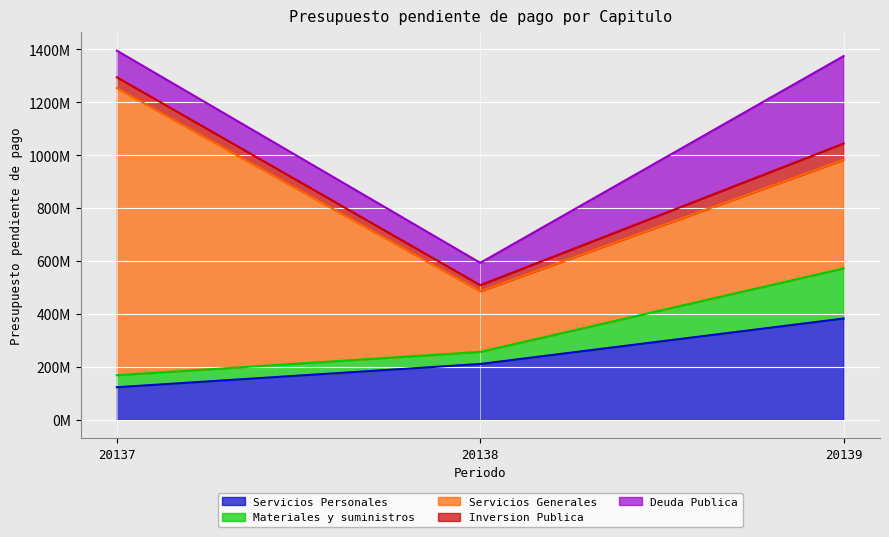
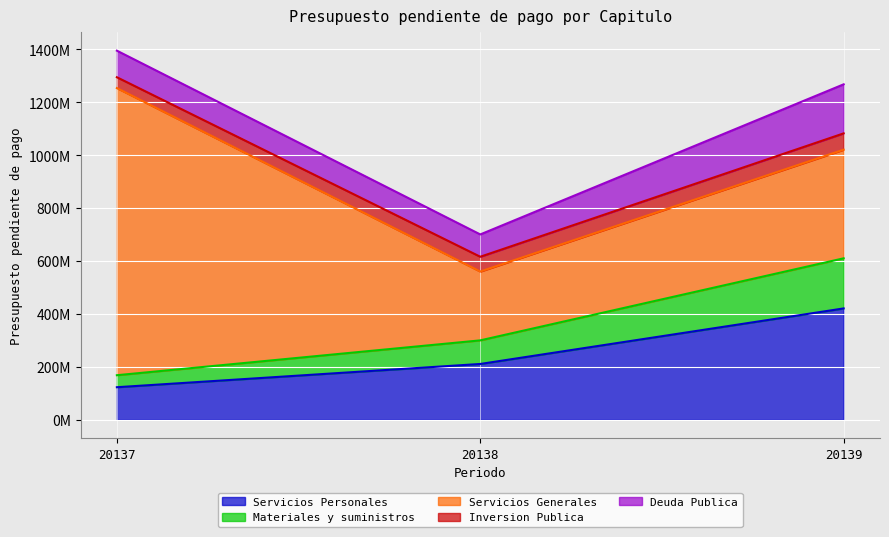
  {
    "Servicios Personales": {
      "20137": 120000000,
      "20138": 210000000,
-     "20139": 380000000
+     "20139": 420000000
    },
    "Materiales y suministros": {
      "20137": 50000000,
-     "20138": 50000000,
+     "20138": 90000000,
      "20139": 190000000
    },
    "Servicios Generales": {
      "20137": 1080000000,
-     "20138": 230000000,
+     "20138": 260000000,
      "20139": 410000000
    },
    "Inversion Publica": {
      "20137": 40000000,
-     "20138": 20000000,
+     "20138": 60000000,
      "20139": 60000000
    },
    "Deuda Publica": {
      "20137": 100000000,
      "20138": 80000000,
-     "20139": 330000000
+     "20139": 190000000
    }
  }
